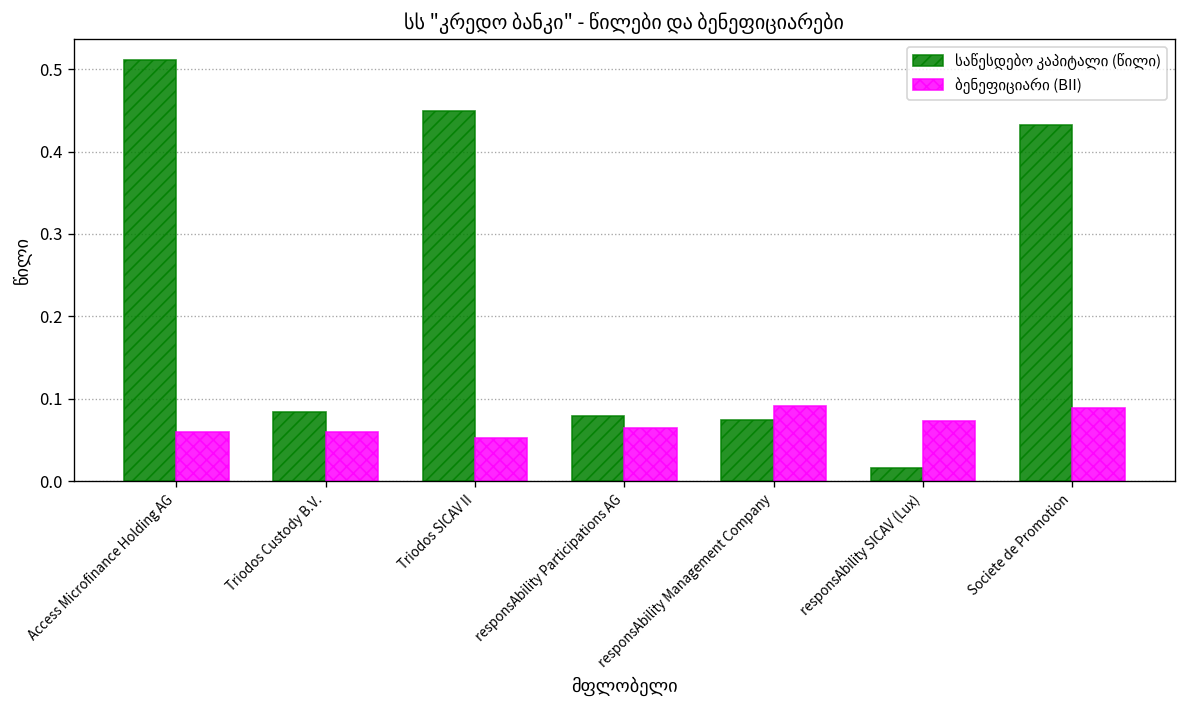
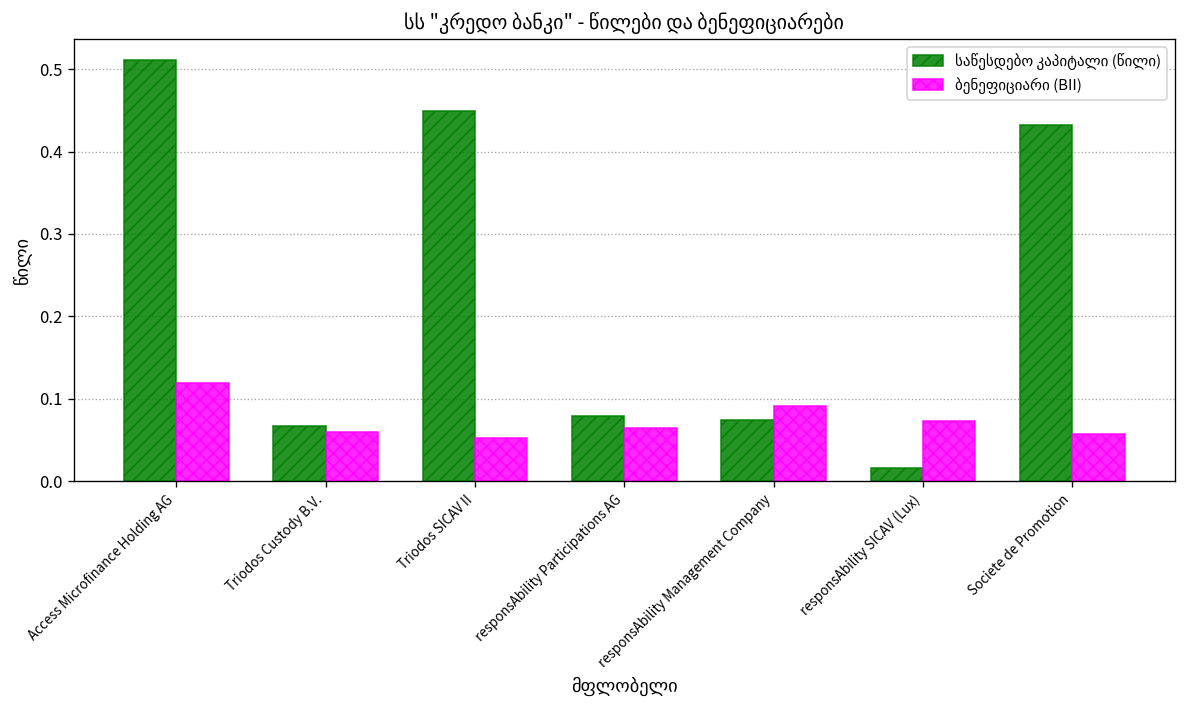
  {
    "საწესდებო კაპიტალი (წილი)": {
      "Access Microfinance Holding AG": 0.51,
-     "Triodos Custody B.V.": 0.08,
+     "Triodos Custody B.V.": 0.07,
      "Triodos SICAV II": 0.45,
      "responsAbility Participations AG": 0.08,
      "responsAbility Management Company": 0.07,
      "responsAbility SICAV (Lux)": 0.02,
      "Societe de Promotion": 0.43
    },
    "ბენეფიციარი (BII)": {
-     "Access Microfinance Holding AG": 0.06,
+     "Access Microfinance Holding AG": 0.12,
      "Triodos Custody B.V.": 0.06,
      "Triodos SICAV II": 0.05,
      "responsAbility Participations AG": 0.06,
      "responsAbility Management Company": 0.09,
      "responsAbility SICAV (Lux)": 0.07,
-     "Societe de Promotion": 0.09
+     "Societe de Promotion": 0.06
    }
  }
